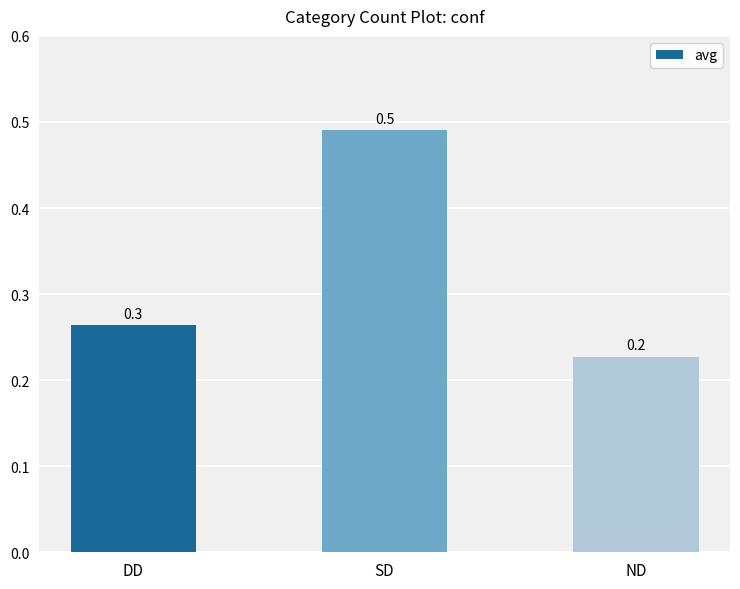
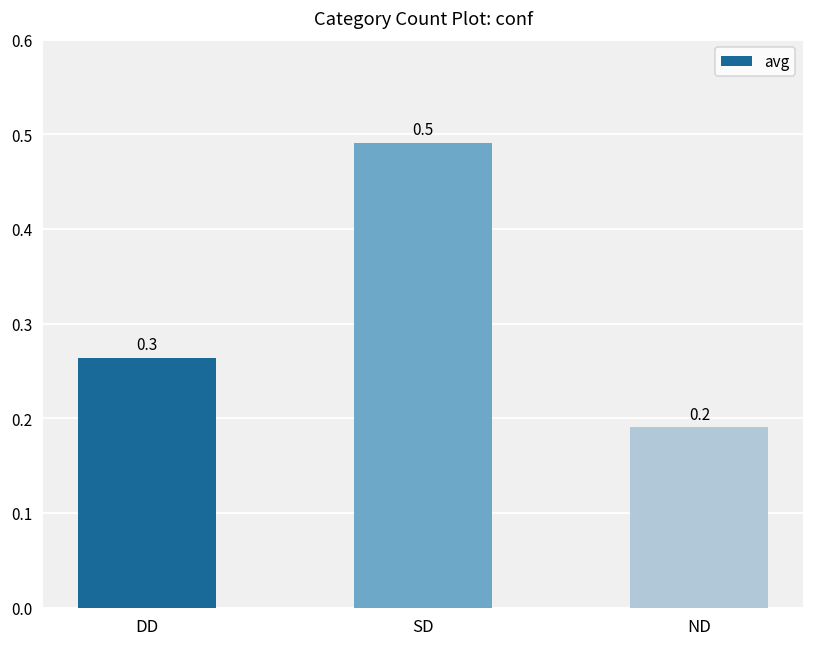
  {
-   "ND": 0.23
+   "ND": 0.19
  }
